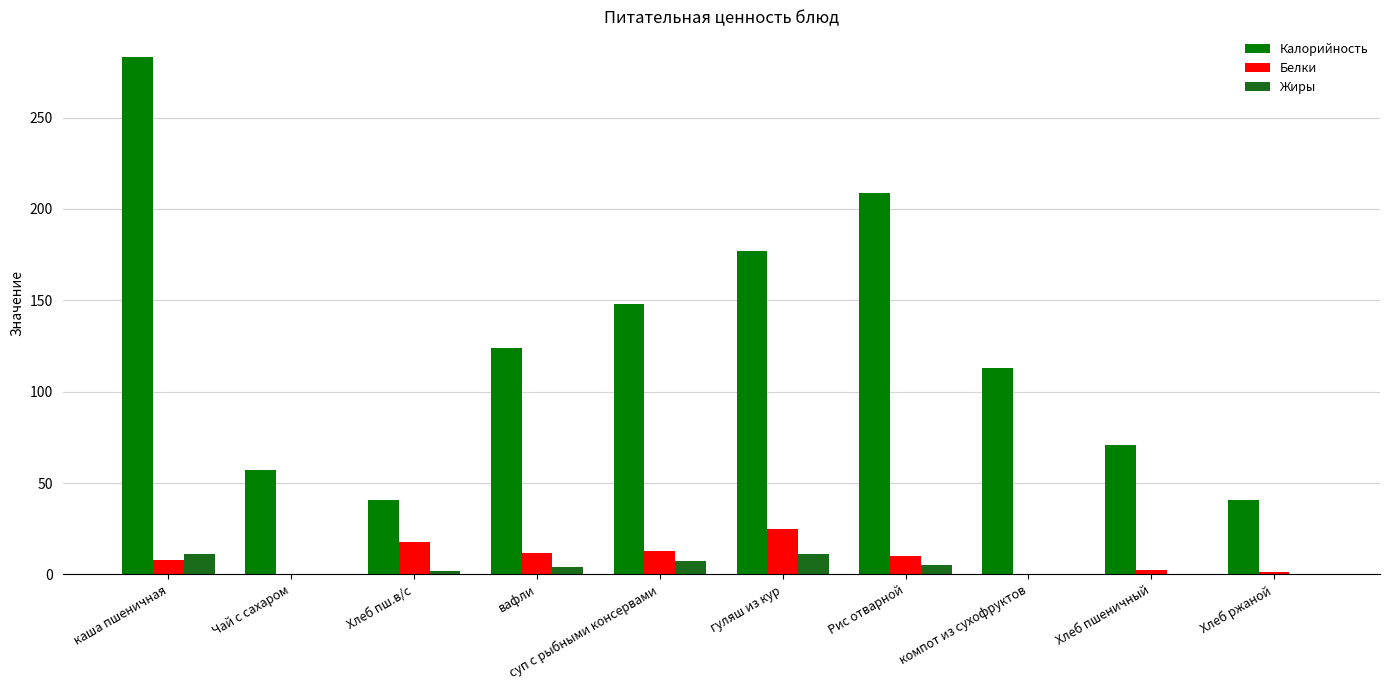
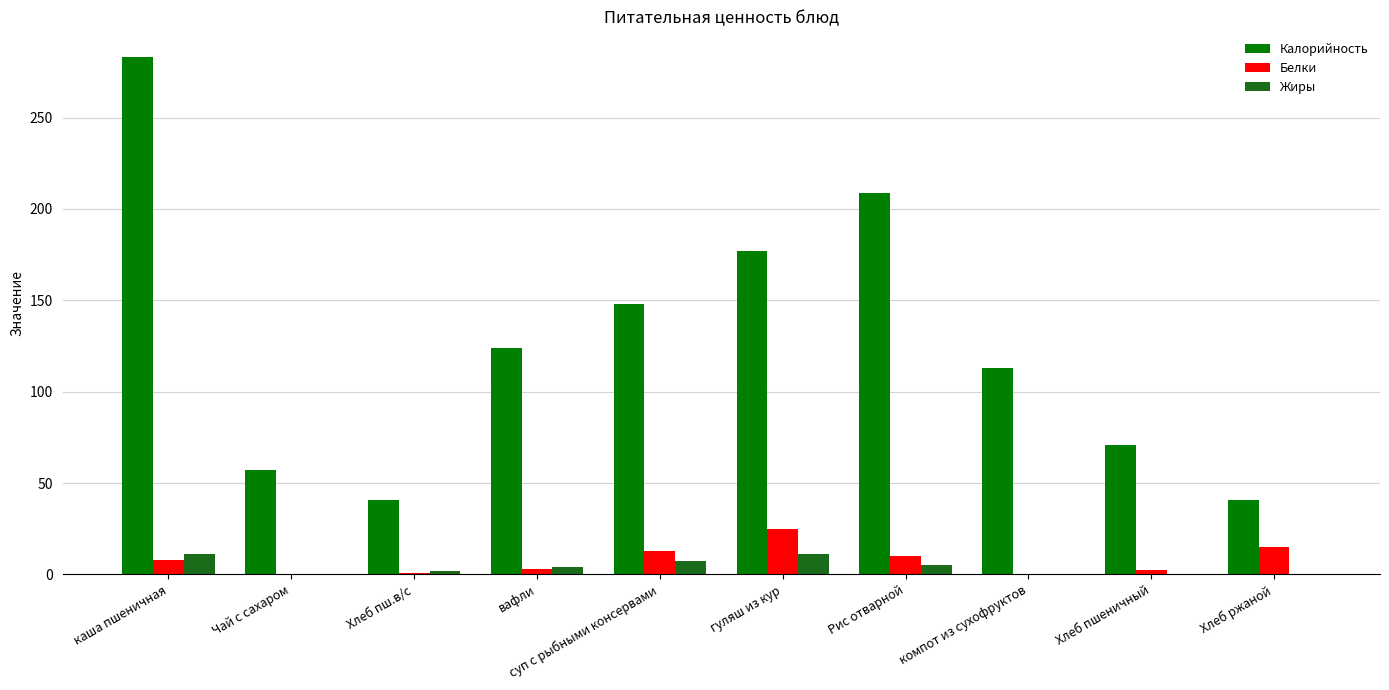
  {
    "Белки": {
      "каша пшеничная": 8,
-     "Хлеб пш.в/с": 18,
-     "вафли": 12,
+     "Хлеб пш.в/с": 1,
+     "вафли": 3,
      "суп с рыбными консервами": 13,
      "гуляш из кур": 25,
      "Рис отварной": 10,
      "компот из сухофруктов": 0,
      "Хлеб пшеничный": 2,
-     "Хлеб ржаной": 1
+     "Хлеб ржаной": 15
    }
  }
